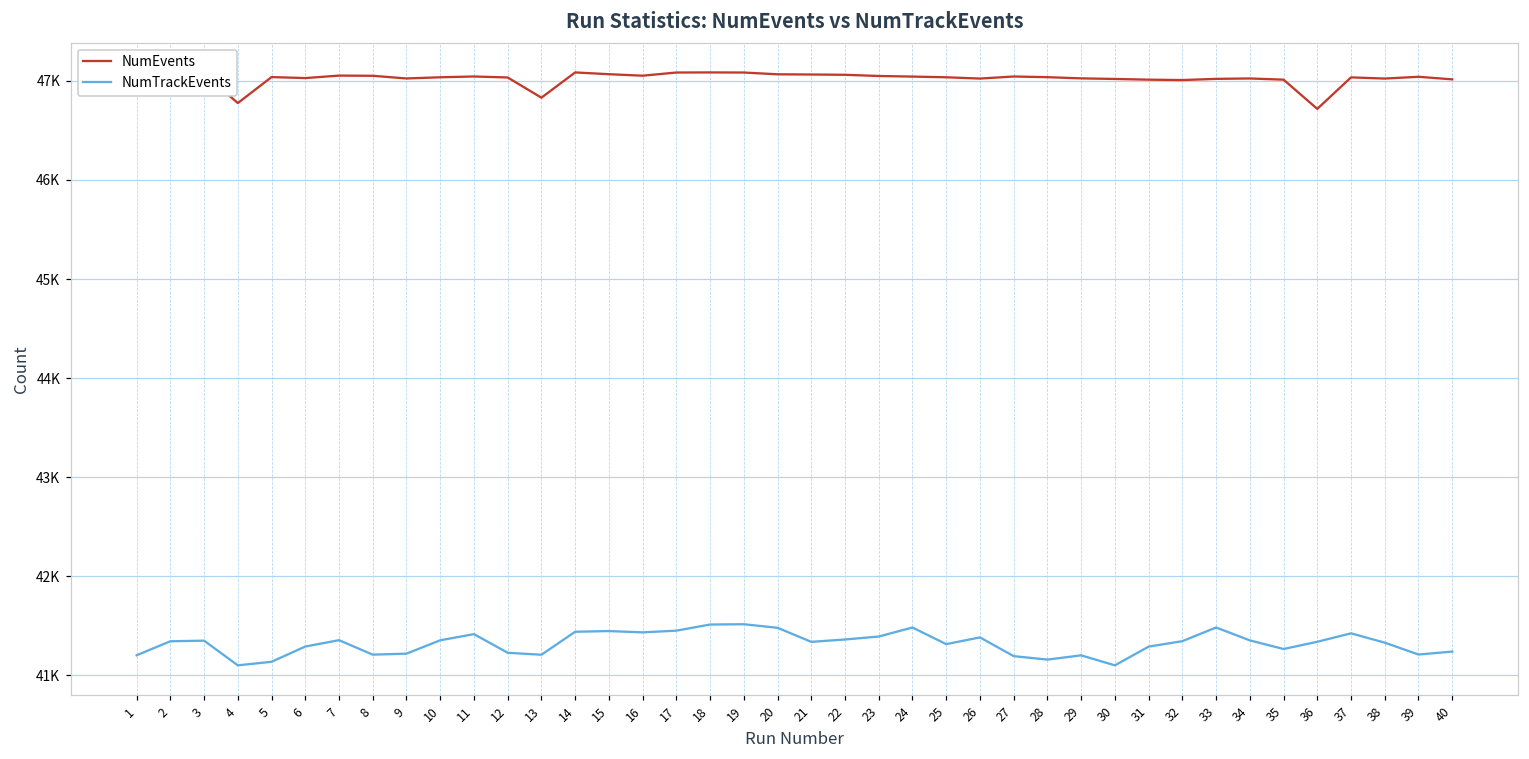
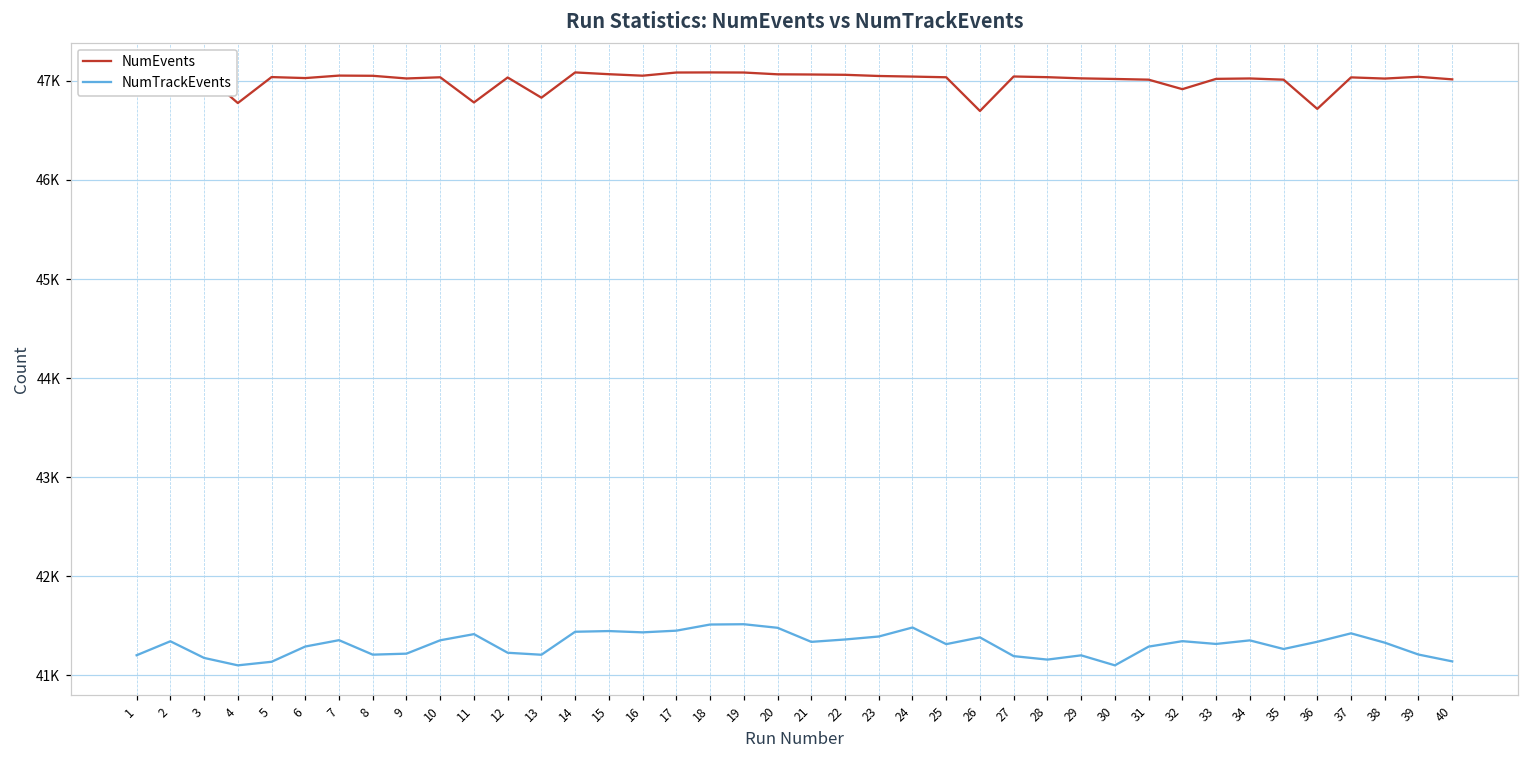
  {
    "NumEvents": {
      "4": 46800,
      "5": 47000,
      "6": 47000,
      "7": 47100,
      "8": 47100,
      "9": 47000,
      "10": 47000,
-     "11": 47000,
+     "11": 46800,
      "12": 47000,
      "13": 46800,
      "14": 47100,
      "15": 47100,
      "16": 47100,
      "17": 47100,
      "18": 47100,
      "19": 47100,
      "20": 47100,
      "21": 47100,
      "22": 47100,
      "23": 47000,
      "24": 47000,
      "25": 47000,
-     "26": 47000,
+     "26": 46700,
      "27": 47000,
      "28": 47000,
      "29": 47000,
      "30": 47000,
      "31": 47000,
-     "32": 47000,
+     "32": 46900,
      "33": 47000,
      "34": 47000,
      "35": 47000,
      "36": 46700,
      "37": 47000,
      "38": 47000,
      "39": 47000,
      "40": 47000
    },
    "NumTrackEvents": {
      "1": 41200,
      "2": 41300,
-     "3": 41400,
+     "3": 41200,
      "4": 41100,
      "5": 41100,
      "6": 41300,
      "7": 41400,
      "8": 41200,
      "9": 41200,
      "10": 41400,
      "11": 41400,
      "12": 41200,
      "13": 41200,
      "14": 41400,
      "15": 41400,
      "16": 41400,
      "17": 41500,
      "18": 41500,
      "19": 41500,
      "20": 41500,
      "21": 41300,
      "22": 41400,
      "23": 41400,
      "24": 41500,
      "25": 41300,
      "26": 41400,
      "27": 41200,
      "28": 41200,
      "29": 41200,
      "30": 41100,
      "31": 41300,
      "32": 41300,
-     "33": 41500,
+     "33": 41300,
      "34": 41400,
      "35": 41300,
      "36": 41300,
      "37": 41400,
      "38": 41300,
      "39": 41200,
-     "40": 41200
+     "40": 41100
    }
  }
